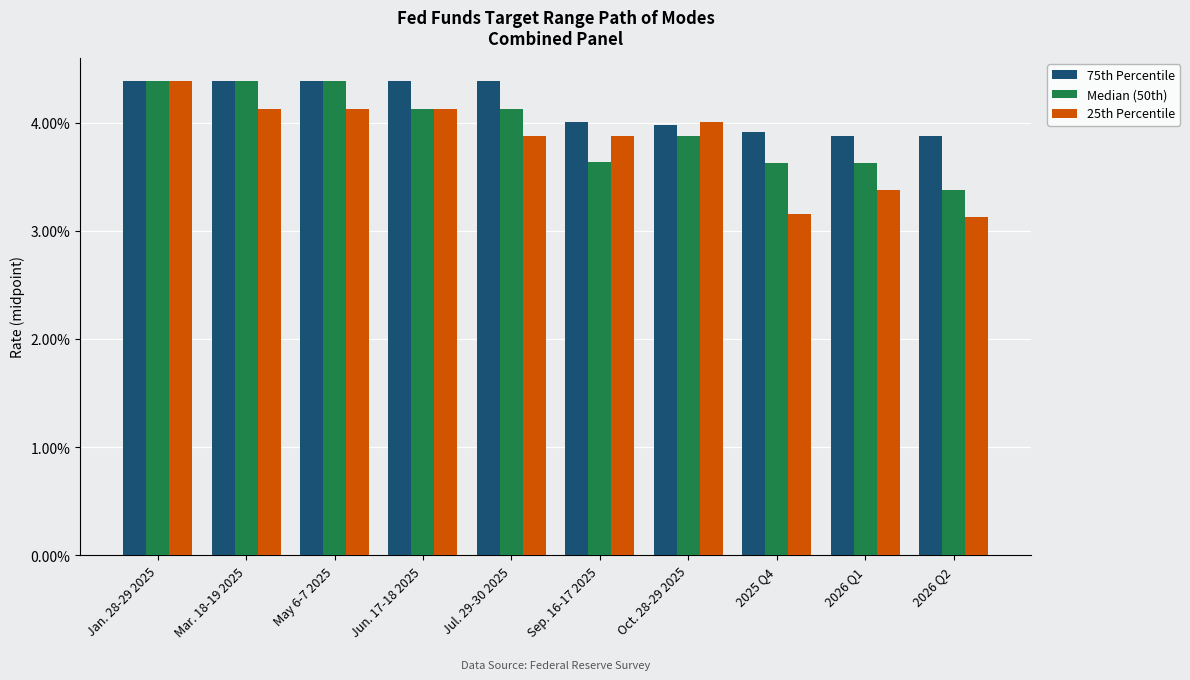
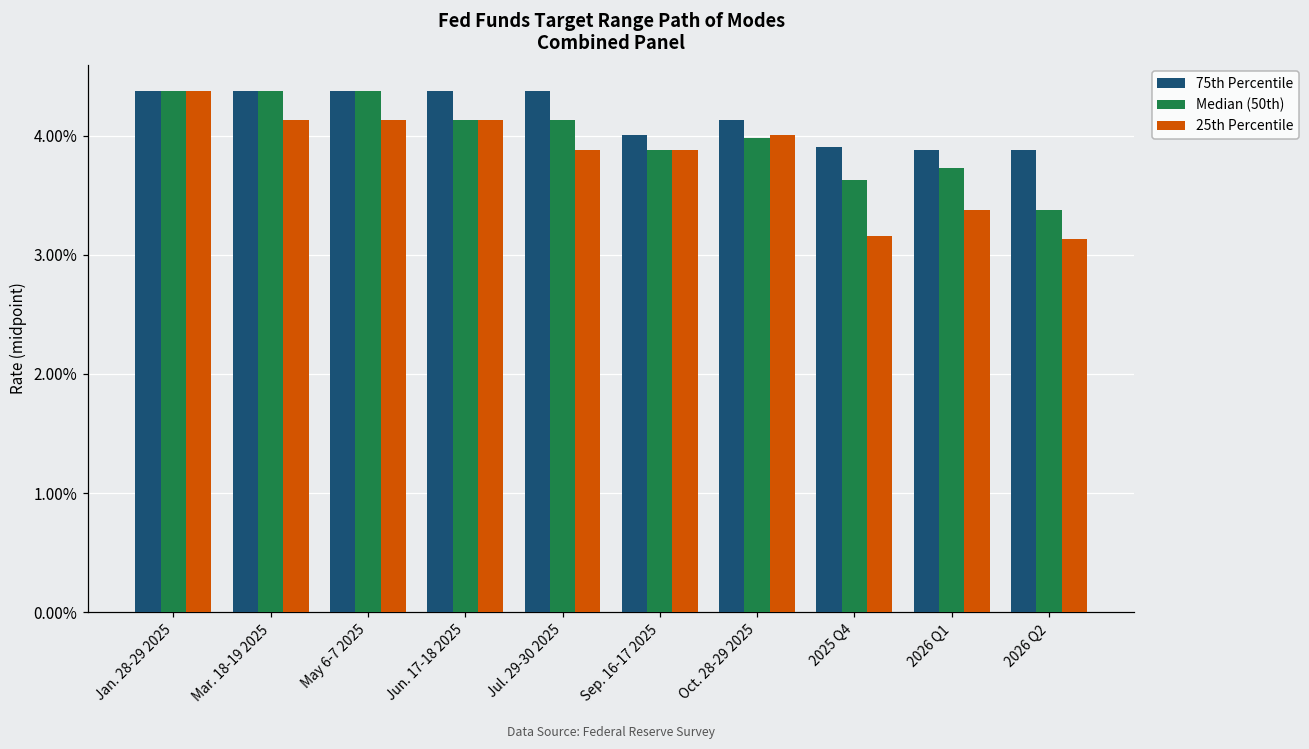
  {
    "75th Percentile": {
      "Jan. 28-29 2025": "4.38%",
      "Mar. 18-19 2025": "4.38%",
      "May 6-7 2025": "4.38%",
      "Jun. 17-18 2025": "4.38%",
      "Jul. 29-30 2025": "4.38%",
      "Sep. 16-17 2025": "4.01%",
-     "Oct. 28-29 2025": "3.98%",
+     "Oct. 28-29 2025": "4.13%",
      "2025 Q4": "3.91%",
      "2026 Q1": "3.88%",
      "2026 Q2": "3.88%"
    },
    "Median (50th)": {
      "Jan. 28-29 2025": "4.38%",
      "Mar. 18-19 2025": "4.38%",
      "May 6-7 2025": "4.38%",
      "Jun. 17-18 2025": "4.13%",
      "Jul. 29-30 2025": "4.13%",
-     "Sep. 16-17 2025": "3.64%",
-     "Oct. 28-29 2025": "3.88%",
+     "Sep. 16-17 2025": "3.88%",
+     "Oct. 28-29 2025": "3.98%",
      "2025 Q4": "3.63%",
-     "2026 Q1": "3.63%",
+     "2026 Q1": "3.73%",
      "2026 Q2": "3.38%"
    },
    "25th Percentile": {
      "Jan. 28-29 2025": "4.38%",
      "Mar. 18-19 2025": "4.13%",
      "May 6-7 2025": "4.13%",
      "Jun. 17-18 2025": "4.13%",
      "Jul. 29-30 2025": "3.88%",
      "Sep. 16-17 2025": "3.88%",
      "Oct. 28-29 2025": "4.01%",
      "2025 Q4": "3.16%",
      "2026 Q1": "3.38%",
      "2026 Q2": "3.13%"
    }
  }
